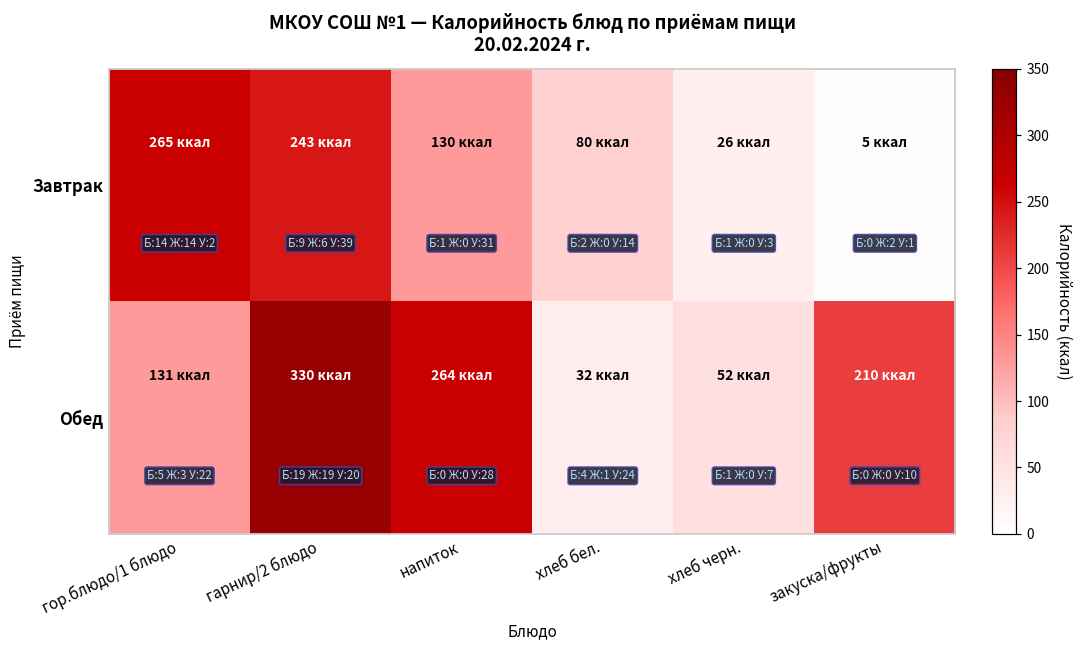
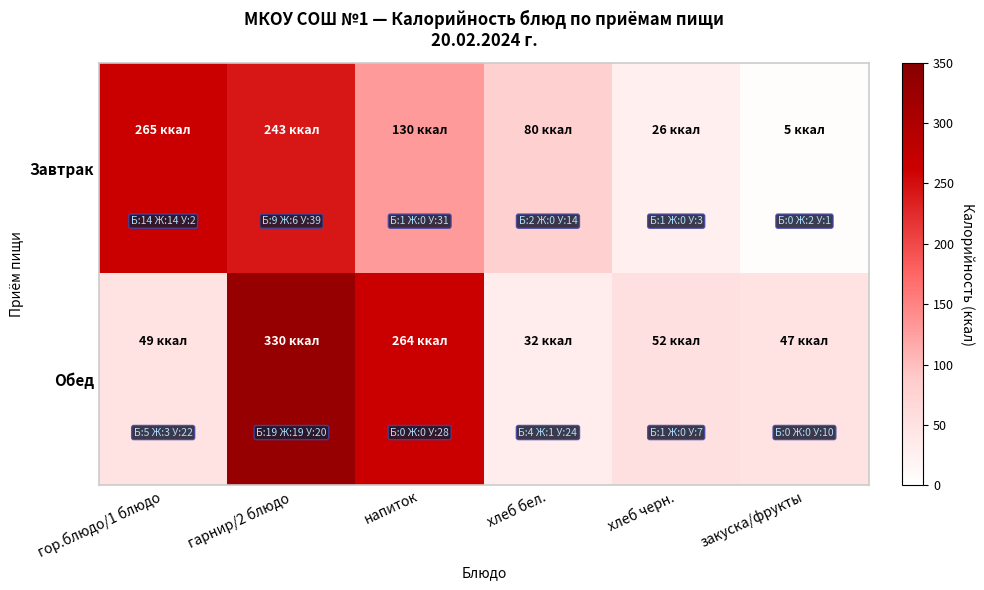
  {
    "Завтрак": {
      "гор.блюдо/1 блюдо": 265,
      "гарнир/2 блюдо": 243,
      "напиток": 130,
      "хлеб бел.": 80,
      "хлеб черн.": 26,
      "закуска/фрукты": 5
    },
    "Обед": {
-     "гор.блюдо/1 блюдо": 131,
+     "гор.блюдо/1 блюдо": 49,
      "гарнир/2 блюдо": 330,
      "напиток": 264,
      "хлеб бел.": 32,
      "хлеб черн.": 52,
-     "закуска/фрукты": 210
+     "закуска/фрукты": 47
    }
  }
